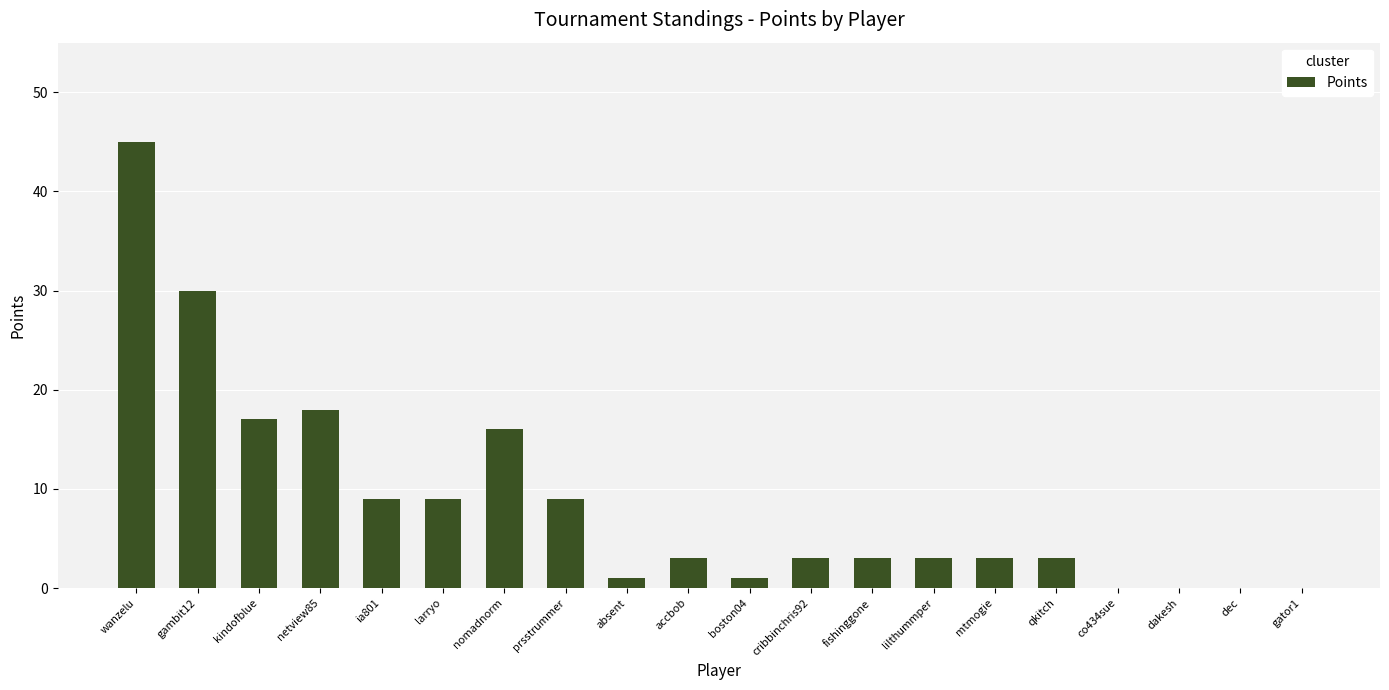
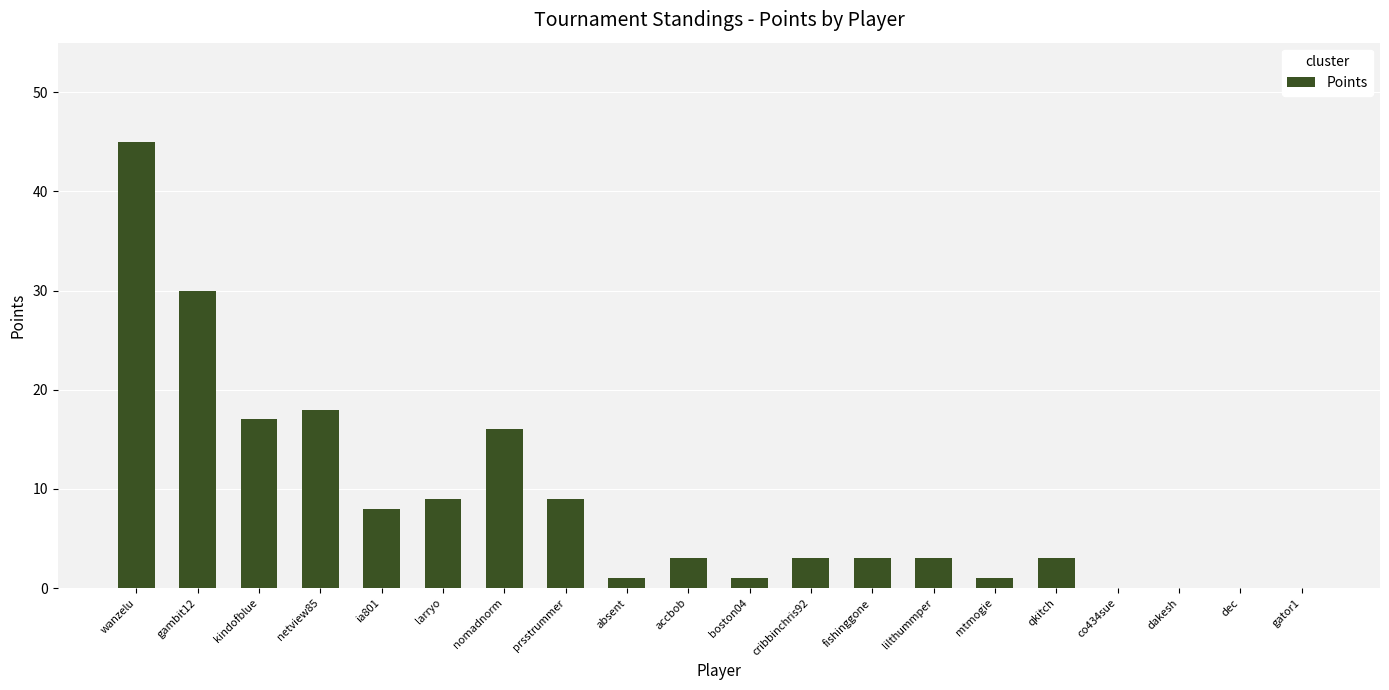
  {
    "wanzelu": 45,
    "gambit12": 30,
    "kindofblue": 17,
    "netview85": 18,
-   "ia801": 9,
+   "ia801": 8,
    "larryo": 9,
    "nomadnorm": 16,
    "prsstrummer": 9,
    "absent": 1,
    "accbob": 3,
    "boston04": 1,
    "cribbinchris92": 3,
    "fishinggone": 3,
    "lilthummper": 3,
-   "mtmogie": 3,
+   "mtmogie": 1,
    "qkitch": 3,
    "co434sue": 0,
    "dakesh": 0,
    "dec": 0,
    "gator1": 0
  }
